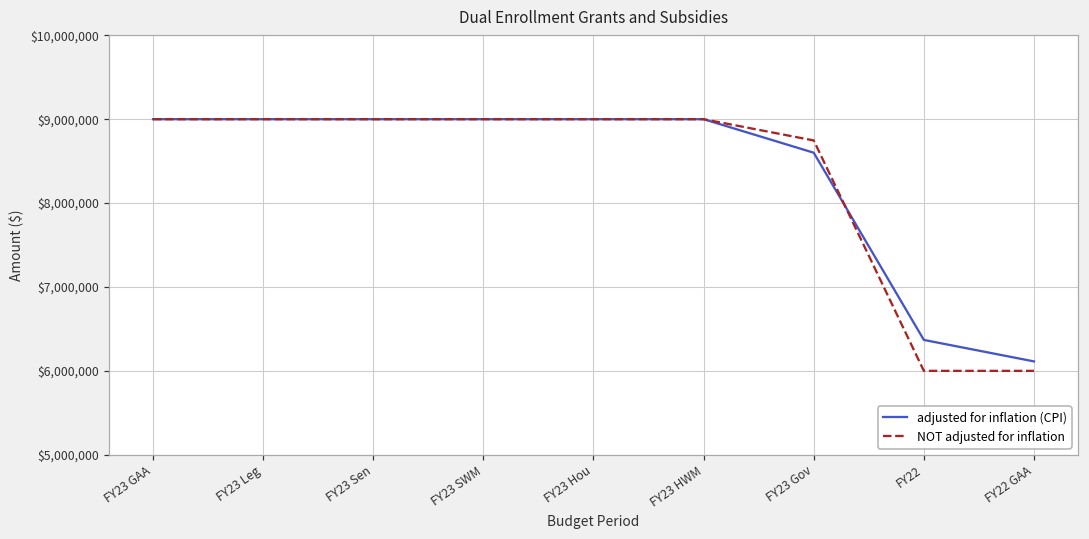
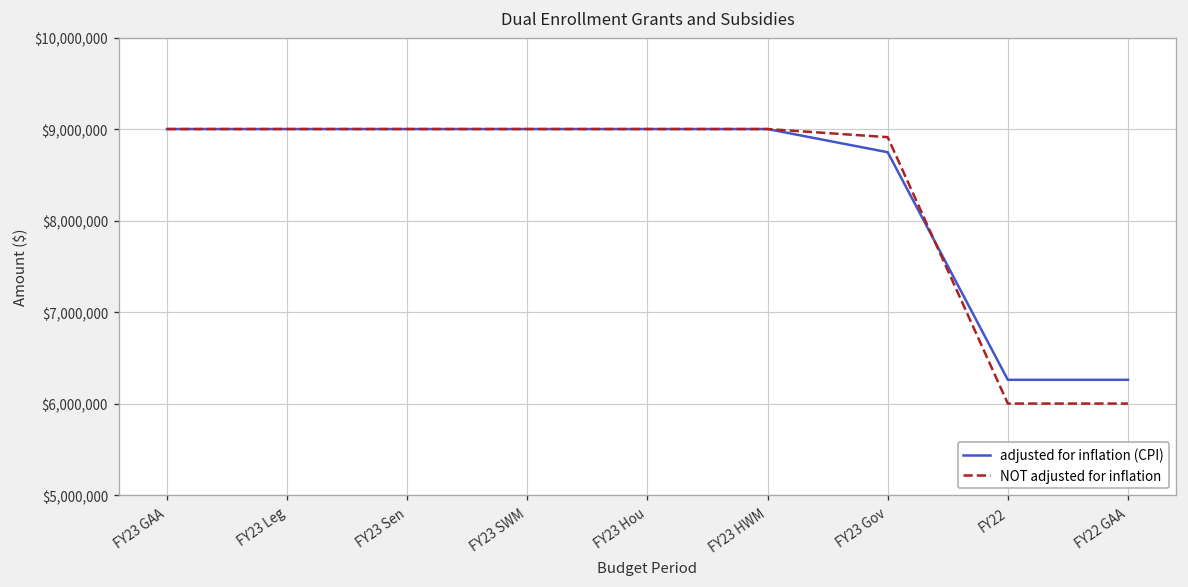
  {
    "adjusted for inflation (CPI)": {
-     "FY23 Gov": "$8,600,000",
-     "FY22": "$6,400,000",
-     "FY22 GAA": "$6,100,000"
+     "FY23 Gov": "$8,700,000",
+     "FY22": "$6,300,000",
+     "FY22 GAA": "$6,300,000"
    },
    "NOT adjusted for inflation": {
-     "FY23 Gov": "$8,700,000",
+     "FY23 Gov": "$8,900,000",
      "FY22": "$6,000,000",
      "FY22 GAA": "$6,000,000"
    }
  }
